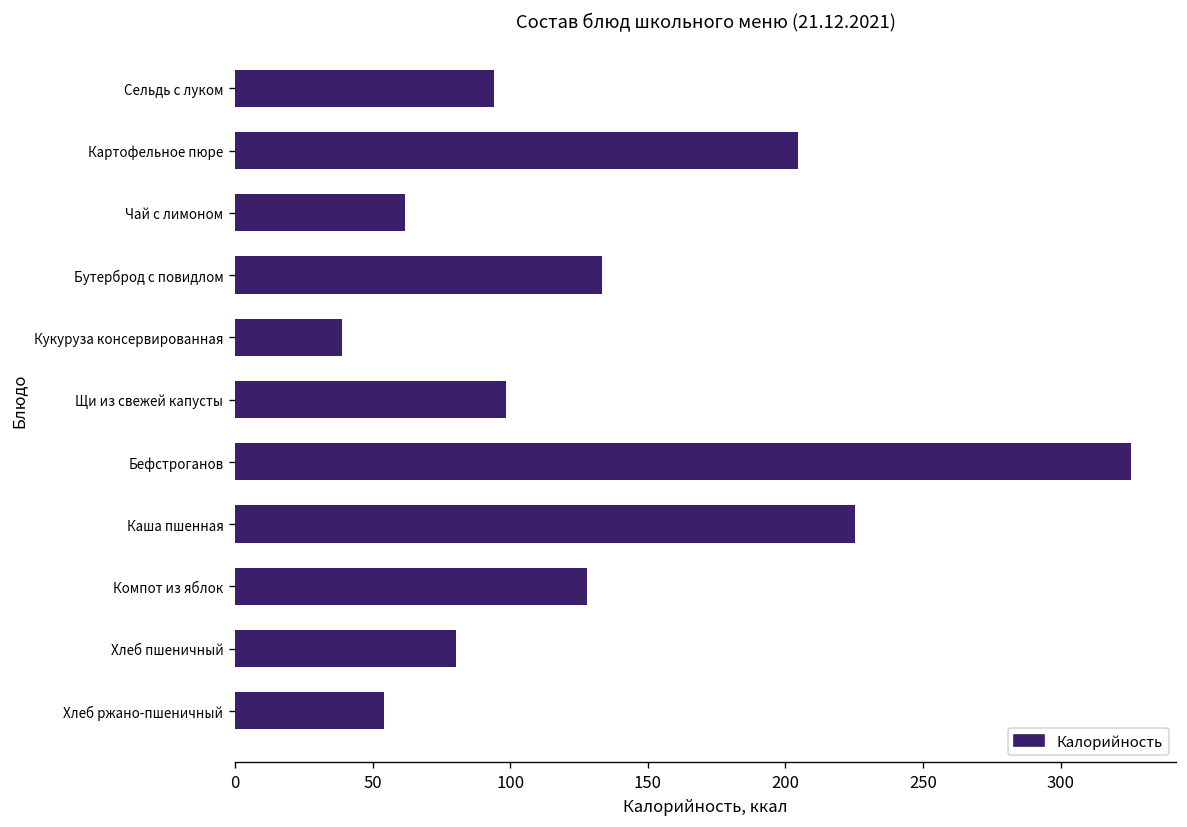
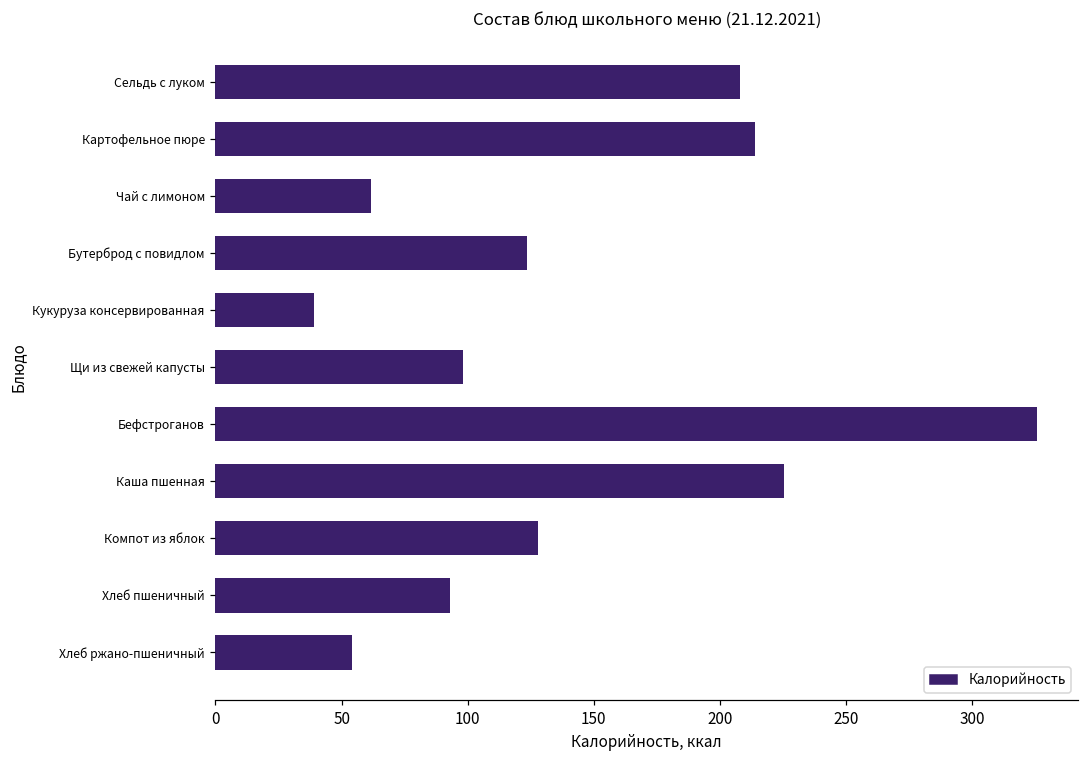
  {
-   "Сельдь с луком": 94,
-   "Картофельное пюре": 205,
+   "Сельдь с луком": 208,
+   "Картофельное пюре": 214,
    "Чай с лимоном": 62,
-   "Бутерброд с повидлом": 133,
+   "Бутерброд с повидлом": 124,
    "Кукуруза консервированная": 39,
    "Щи из свежей капусты": 98,
    "Бефстроганов": 326,
    "Каша пшенная": 225,
    "Компот из яблок": 128,
-   "Хлеб пшеничный": 80,
+   "Хлеб пшеничный": 93,
    "Хлеб ржано-пшеничный": 54
  }
